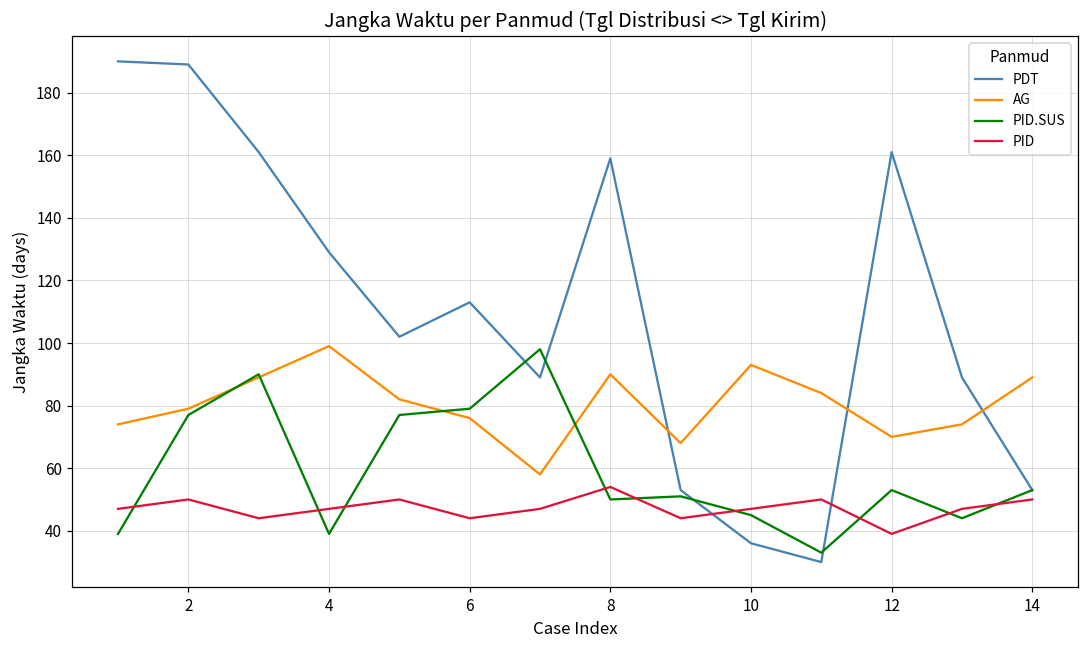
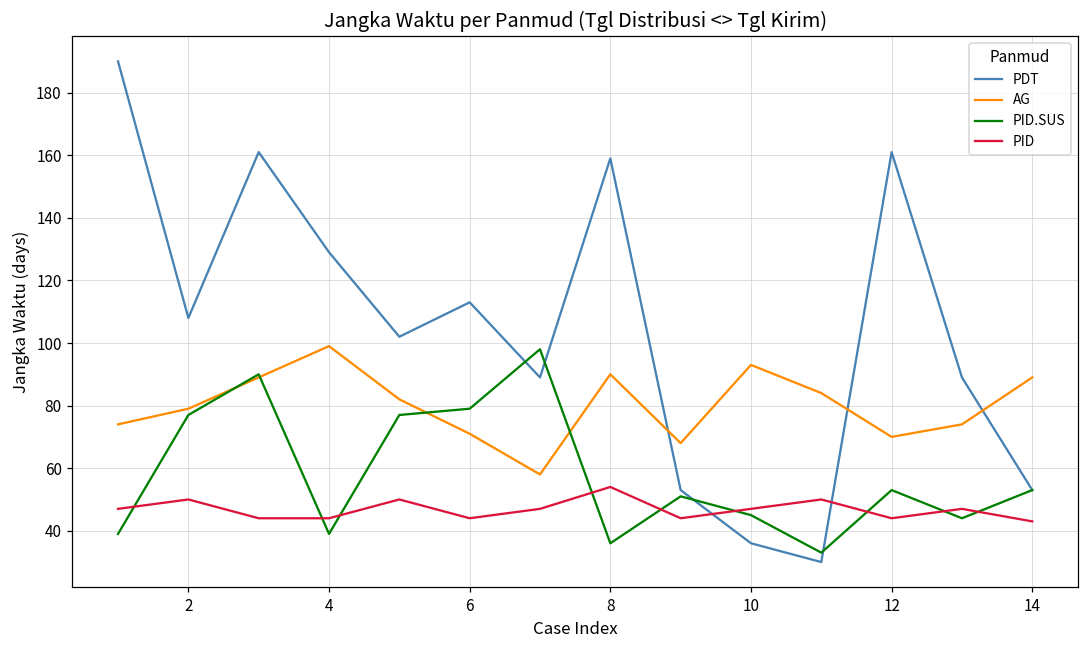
  {
    "PDT": {
-     "2": 189,
+     "2": 108,
      "4": 129,
      "6": 113,
      "8": 159,
      "10": 36,
      "12": 161
    },
    "AG": {
      "2": 79,
      "4": 99,
-     "6": 76,
+     "6": 71,
      "8": 90,
      "10": 93,
      "12": 70,
      "14": 89
    },
    "PID.SUS": {
      "2": 77,
      "4": 39,
      "6": 79,
-     "8": 50,
+     "8": 36,
      "10": 45,
      "12": 53
    },
    "PID": {
      "2": 50,
-     "4": 47,
+     "4": 44,
      "6": 44,
      "8": 54,
      "10": 47,
-     "12": 39,
-     "14": 50
+     "12": 44,
+     "14": 43
    }
  }
